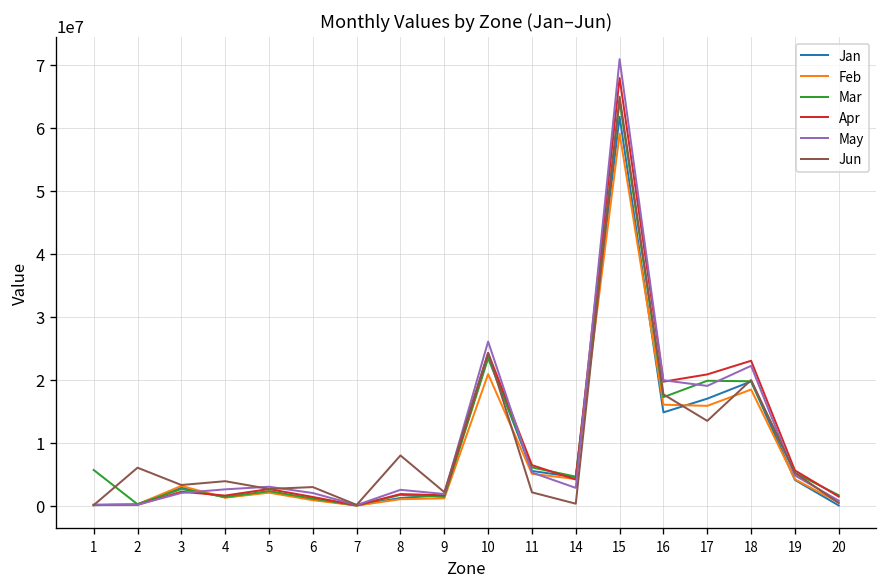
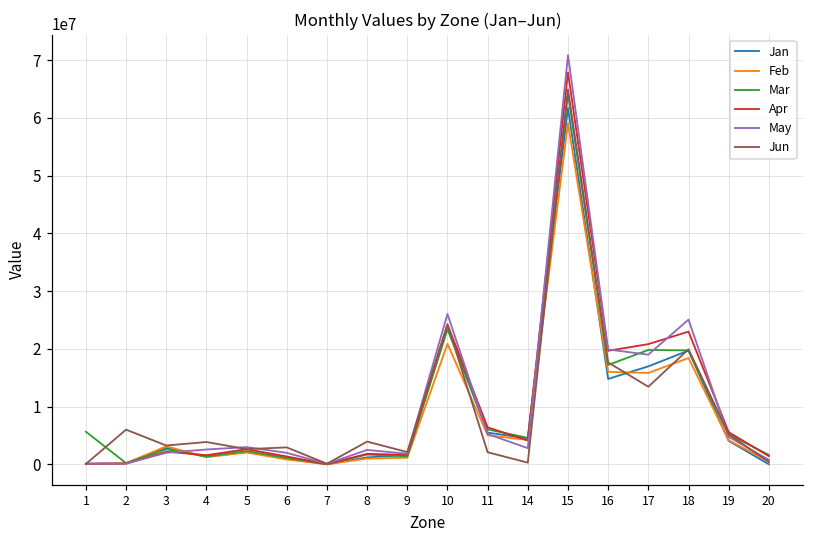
  {
    "Jan": {
      "15": 62000000,
      "16": 15000000,
      "17": 17000000
    },
    "Feb": {
      "10": 21000000,
      "15": 59000000,
      "16": 16000000,
      "17": 16000000,
      "18": 18000000
    },
    "Mar": {
      "1": 6000000,
      "15": 64000000,
      "17": 20000000
    },
    "Apr": {
      "15": 68000000,
      "17": 21000000,
      "18": 23000000
    },
    "May": {
      "4": 3000000,
      "6": 2000000,
      "8": 3000000,
      "10": 26000000,
      "14": 3000000,
      "15": 71000000,
      "17": 19000000,
-     "18": 22000000
+     "18": 25000000
    },
    "Jun": {
      "2": 6000000,
      "4": 4000000,
      "6": 3000000,
-     "8": 8000000,
+     "8": 4000000,
      "11": 2000000,
      "14": 0,
      "15": 65000000,
      "17": 13000000
    }
  }
